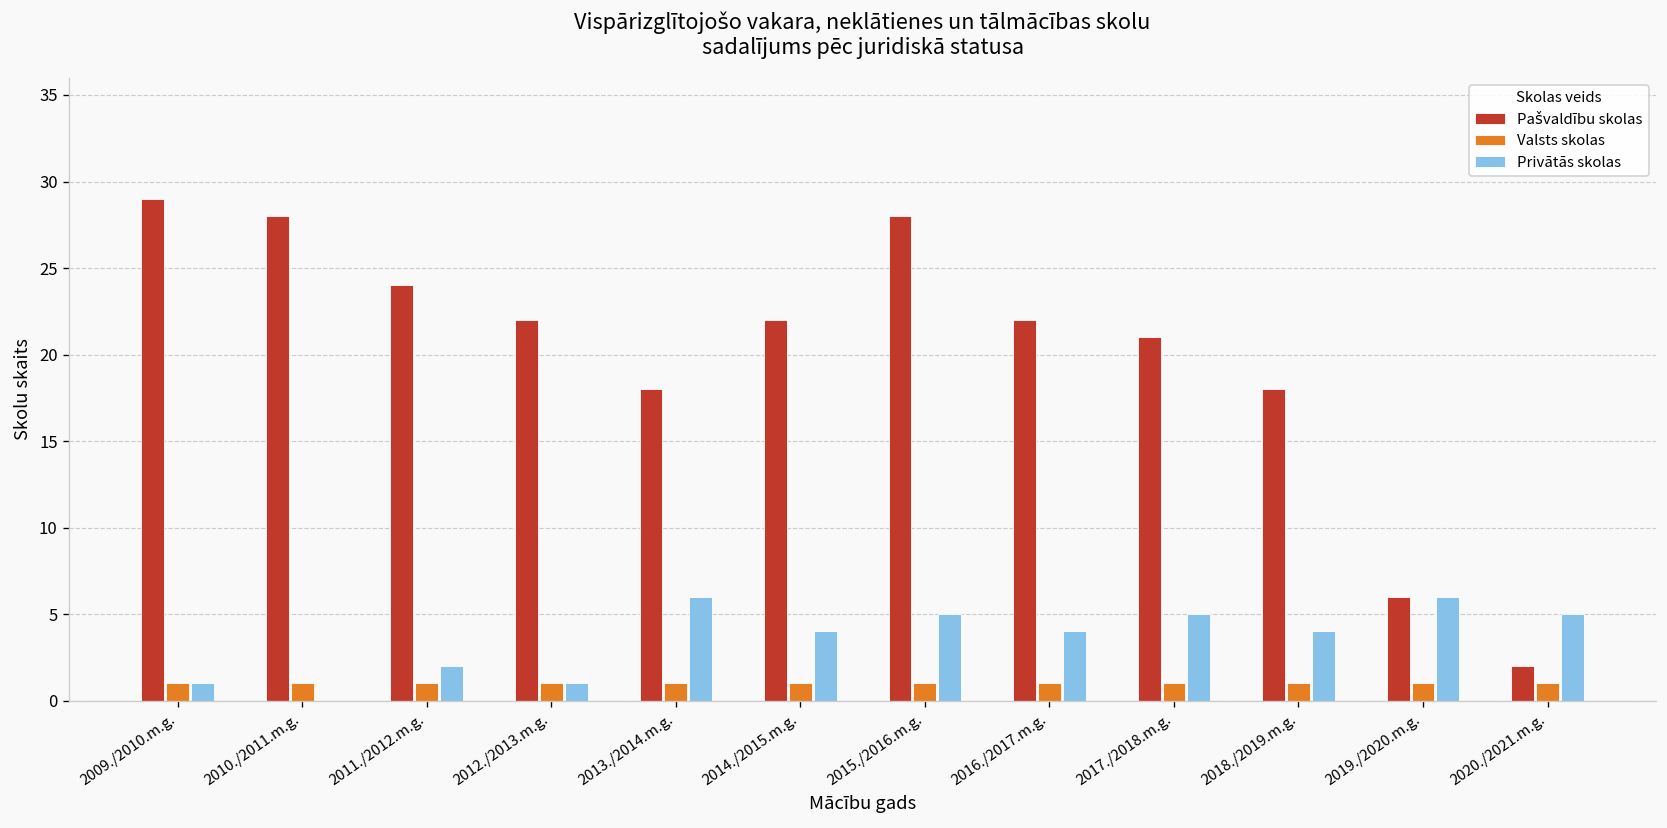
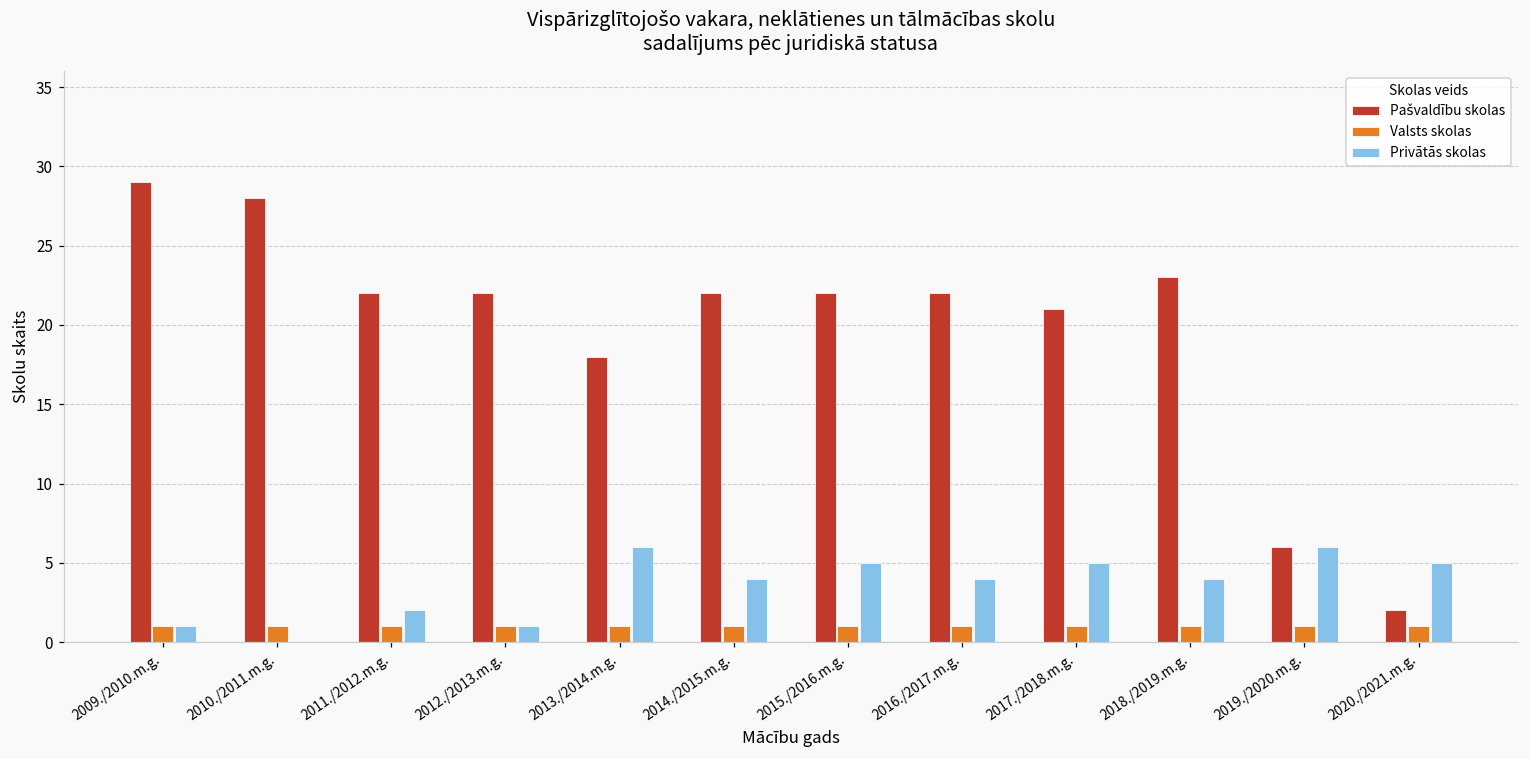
  {
    "Pašvaldību skolas": {
      "2009./2010.m.g.": 29,
      "2010./2011.m.g.": 28,
-     "2011./2012.m.g.": 24,
+     "2011./2012.m.g.": 22,
      "2012./2013.m.g.": 22,
      "2013./2014.m.g.": 18,
      "2014./2015.m.g.": 22,
-     "2015./2016.m.g.": 28,
+     "2015./2016.m.g.": 22,
      "2016./2017.m.g.": 22,
      "2017./2018.m.g.": 21,
-     "2018./2019.m.g.": 18,
+     "2018./2019.m.g.": 23,
      "2019./2020.m.g.": 6,
      "2020./2021.m.g.": 2
    },
    "Valsts skolas": {
      "2009./2010.m.g.": 1,
      "2010./2011.m.g.": 1,
      "2011./2012.m.g.": 1,
      "2012./2013.m.g.": 1,
      "2013./2014.m.g.": 1,
      "2014./2015.m.g.": 1,
      "2015./2016.m.g.": 1,
      "2016./2017.m.g.": 1,
      "2017./2018.m.g.": 1,
      "2018./2019.m.g.": 1,
      "2019./2020.m.g.": 1,
      "2020./2021.m.g.": 1
    },
    "Privātās skolas": {
      "2009./2010.m.g.": 1,
      "2010./2011.m.g.": 0,
      "2011./2012.m.g.": 2,
      "2012./2013.m.g.": 1,
      "2013./2014.m.g.": 6,
      "2014./2015.m.g.": 4,
      "2015./2016.m.g.": 5,
      "2016./2017.m.g.": 4,
      "2017./2018.m.g.": 5,
      "2018./2019.m.g.": 4,
      "2019./2020.m.g.": 6,
      "2020./2021.m.g.": 5
    }
  }
